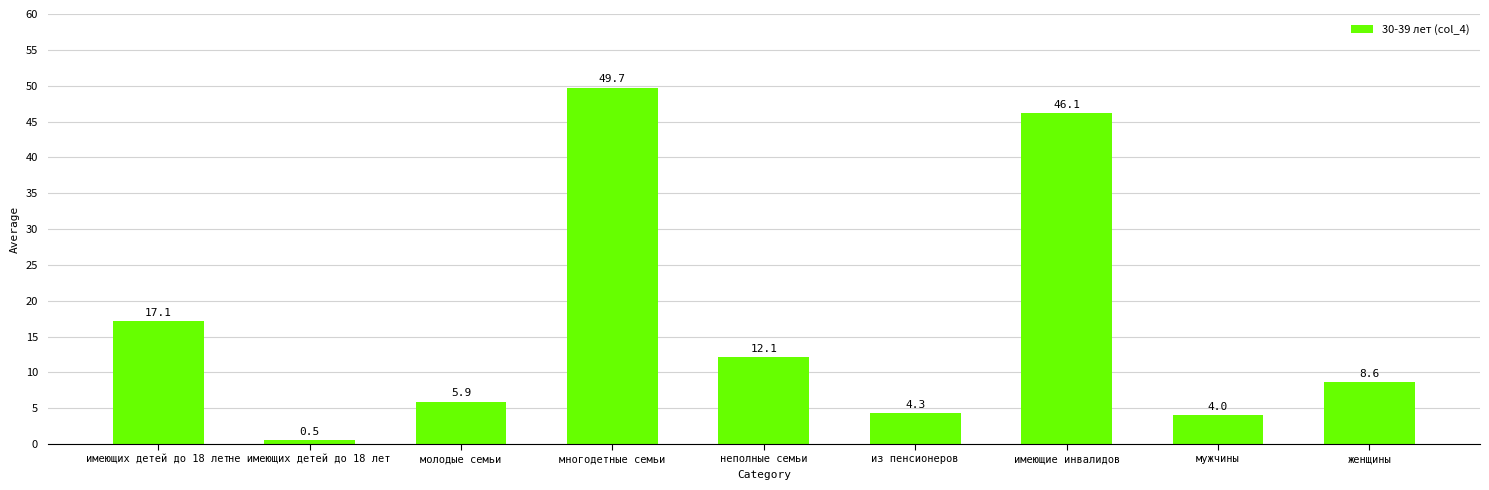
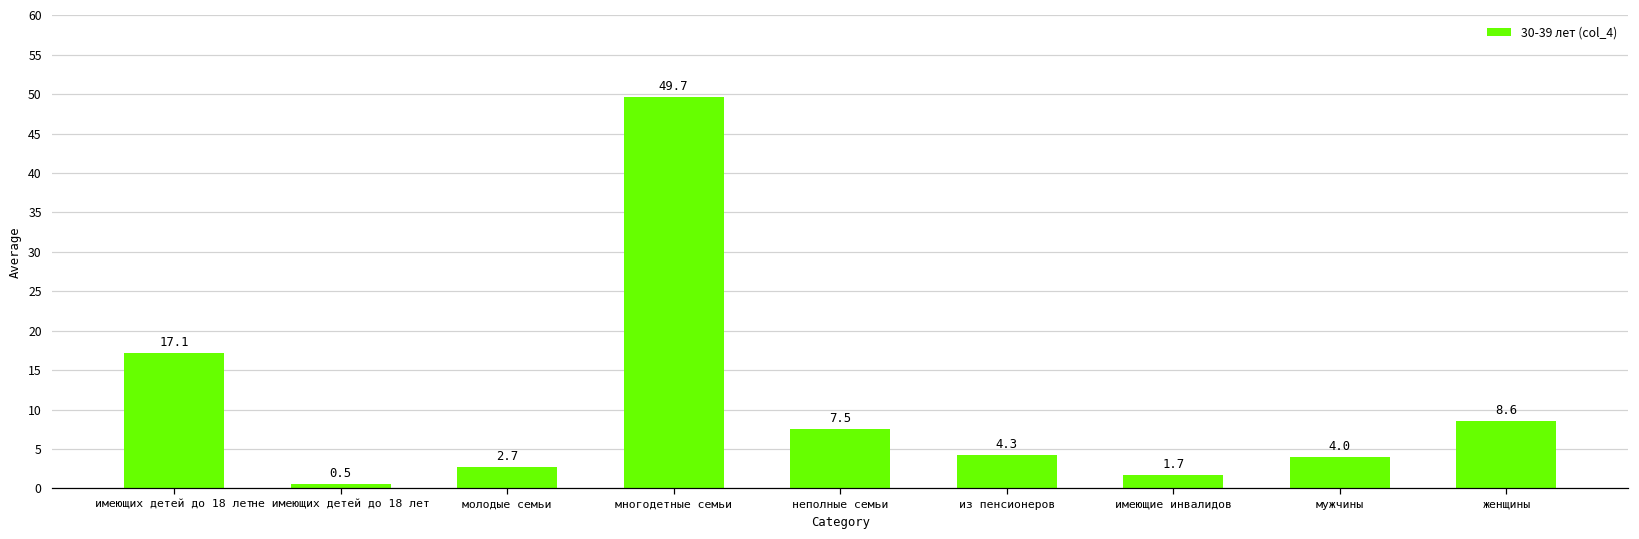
  {
    "имеющих детей до 18 лет": 17.1,
    "не имеющих детей до 18 лет": 0.5,
-   "молодые семьи": 5.9,
+   "молодые семьи": 2.7,
    "многодетные семьи": 49.7,
-   "неполные семьи": 12.1,
+   "неполные семьи": 7.5,
    "из пенсионеров": 4.3,
-   "имеющие инвалидов": 46.1,
+   "имеющие инвалидов": 1.7,
    "мужчины": 4.0,
    "женщины": 8.6
  }
